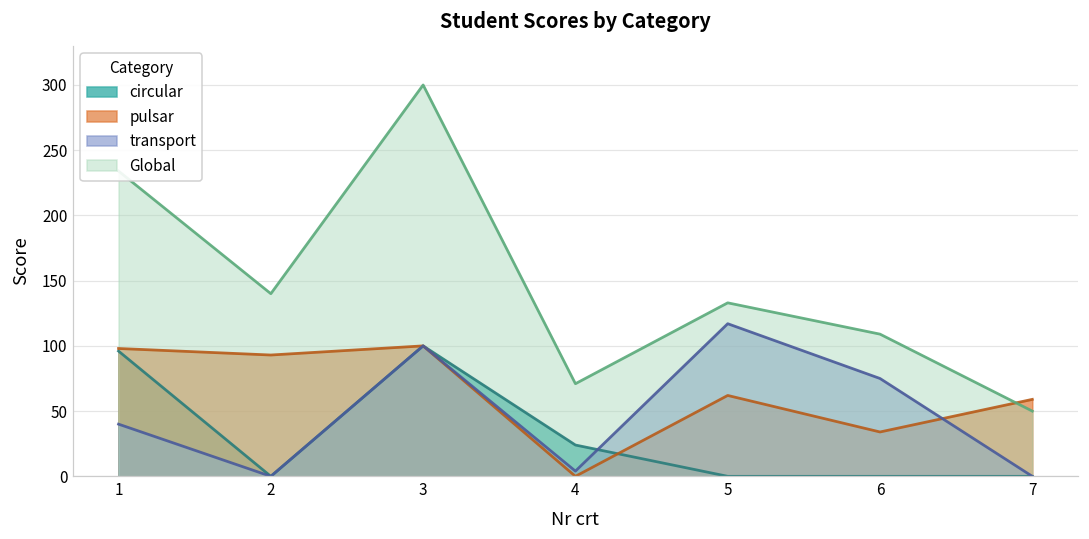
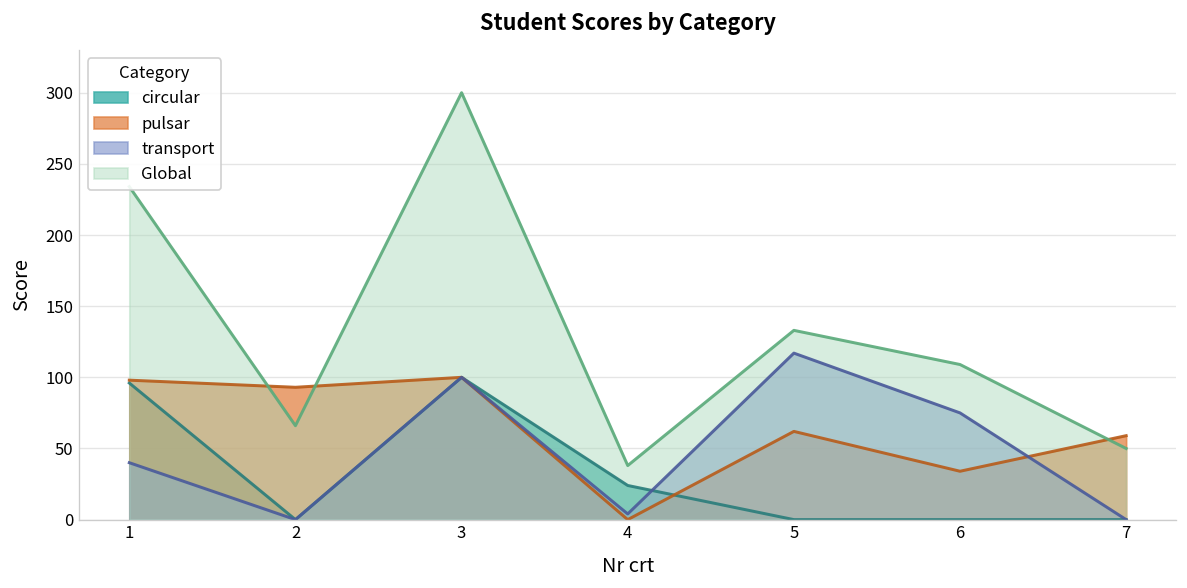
  {
    "circular": {
      "4": 24,
      "5": 0,
      "6": 0
    },
    "pulsar": {
      "2": 93,
      "4": 0,
      "5": 62,
      "6": 34,
      "7": 59
    },
    "transport": {
      "1": 40,
      "4": 4,
      "5": 117,
      "6": 75
    },
    "Global": {
-     "2": 140,
+     "2": 66,
      "3": 300,
-     "4": 71,
+     "4": 38,
      "5": 133,
      "6": 109,
      "7": 50
    }
  }
